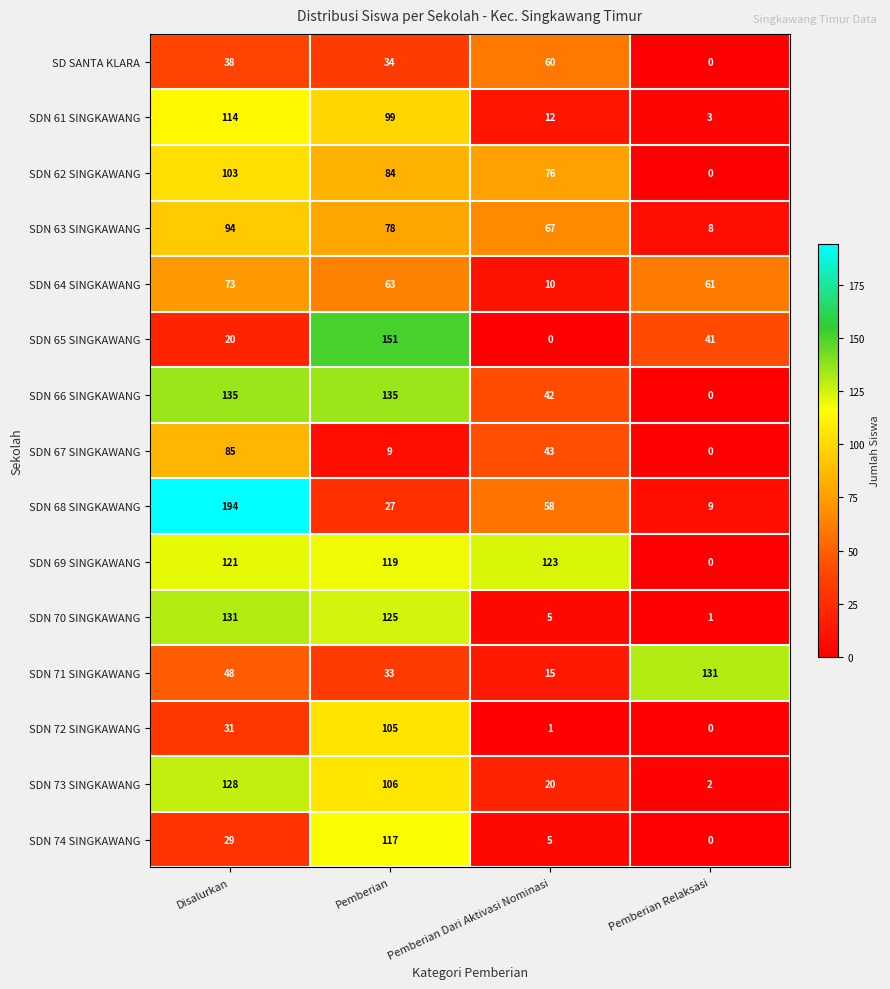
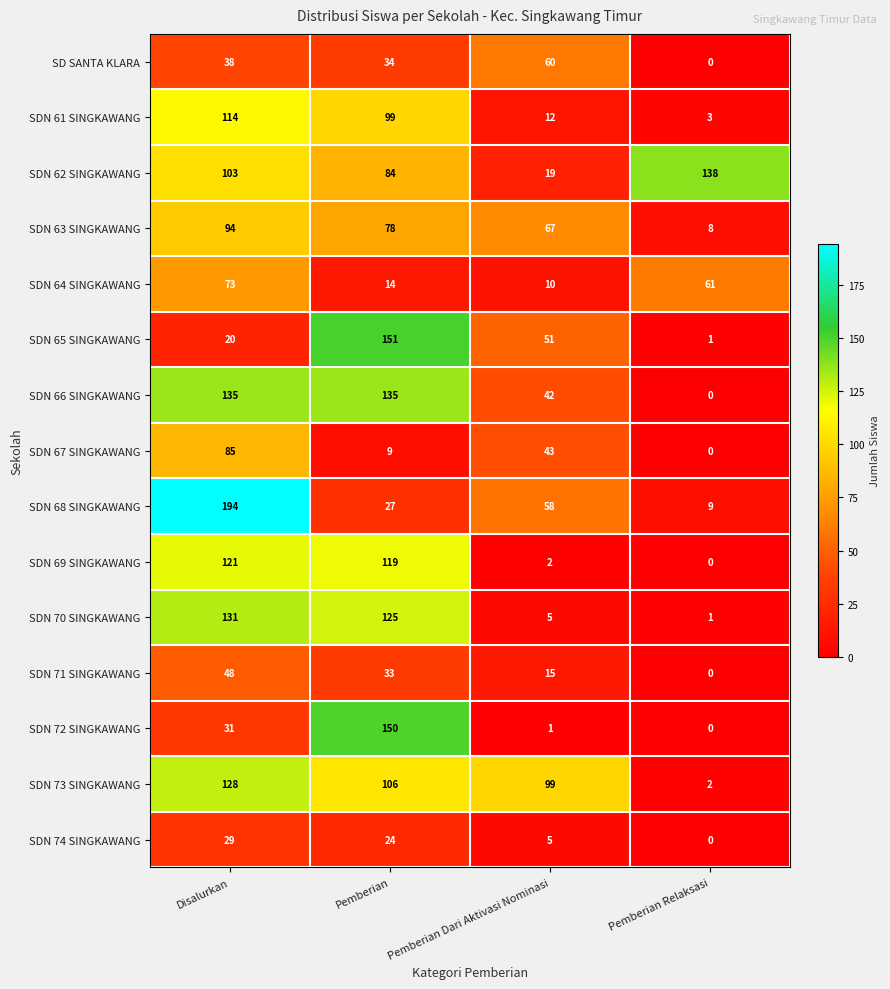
  {
    "SD SANTA KLARA": {
      "Disalurkan": 38,
      "Pemberian": 34,
      "Pemberian Dari Aktivasi Nominasi": 60,
      "Pemberian Relaksasi": 0
    },
    "SDN 61 SINGKAWANG": {
      "Disalurkan": 114,
      "Pemberian": 99,
      "Pemberian Dari Aktivasi Nominasi": 12,
      "Pemberian Relaksasi": 3
    },
    "SDN 62 SINGKAWANG": {
      "Disalurkan": 103,
      "Pemberian": 84,
-     "Pemberian Dari Aktivasi Nominasi": 76,
-     "Pemberian Relaksasi": 0
+     "Pemberian Dari Aktivasi Nominasi": 19,
+     "Pemberian Relaksasi": 138
    },
    "SDN 63 SINGKAWANG": {
      "Disalurkan": 94,
      "Pemberian": 78,
      "Pemberian Dari Aktivasi Nominasi": 67,
      "Pemberian Relaksasi": 8
    },
    "SDN 64 SINGKAWANG": {
      "Disalurkan": 73,
-     "Pemberian": 63,
+     "Pemberian": 14,
      "Pemberian Dari Aktivasi Nominasi": 10,
      "Pemberian Relaksasi": 61
    },
    "SDN 65 SINGKAWANG": {
      "Disalurkan": 20,
      "Pemberian": 151,
-     "Pemberian Dari Aktivasi Nominasi": 0,
-     "Pemberian Relaksasi": 41
+     "Pemberian Dari Aktivasi Nominasi": 51,
+     "Pemberian Relaksasi": 1
    },
    "SDN 66 SINGKAWANG": {
      "Disalurkan": 135,
      "Pemberian": 135,
      "Pemberian Dari Aktivasi Nominasi": 42,
      "Pemberian Relaksasi": 0
    },
    "SDN 67 SINGKAWANG": {
      "Disalurkan": 85,
      "Pemberian": 9,
      "Pemberian Dari Aktivasi Nominasi": 43,
      "Pemberian Relaksasi": 0
    },
    "SDN 68 SINGKAWANG": {
      "Disalurkan": 194,
      "Pemberian": 27,
      "Pemberian Dari Aktivasi Nominasi": 58,
      "Pemberian Relaksasi": 9
    },
    "SDN 69 SINGKAWANG": {
      "Disalurkan": 121,
      "Pemberian": 119,
-     "Pemberian Dari Aktivasi Nominasi": 123,
+     "Pemberian Dari Aktivasi Nominasi": 2,
      "Pemberian Relaksasi": 0
    },
    "SDN 70 SINGKAWANG": {
      "Disalurkan": 131,
      "Pemberian": 125,
      "Pemberian Dari Aktivasi Nominasi": 5,
      "Pemberian Relaksasi": 1
    },
    "SDN 71 SINGKAWANG": {
      "Disalurkan": 48,
      "Pemberian": 33,
      "Pemberian Dari Aktivasi Nominasi": 15,
-     "Pemberian Relaksasi": 131
+     "Pemberian Relaksasi": 0
    },
    "SDN 72 SINGKAWANG": {
      "Disalurkan": 31,
-     "Pemberian": 105,
+     "Pemberian": 150,
      "Pemberian Dari Aktivasi Nominasi": 1,
      "Pemberian Relaksasi": 0
    },
    "SDN 73 SINGKAWANG": {
      "Disalurkan": 128,
      "Pemberian": 106,
-     "Pemberian Dari Aktivasi Nominasi": 20,
+     "Pemberian Dari Aktivasi Nominasi": 99,
      "Pemberian Relaksasi": 2
    },
    "SDN 74 SINGKAWANG": {
      "Disalurkan": 29,
-     "Pemberian": 117,
+     "Pemberian": 24,
      "Pemberian Dari Aktivasi Nominasi": 5,
      "Pemberian Relaksasi": 0
    }
  }
